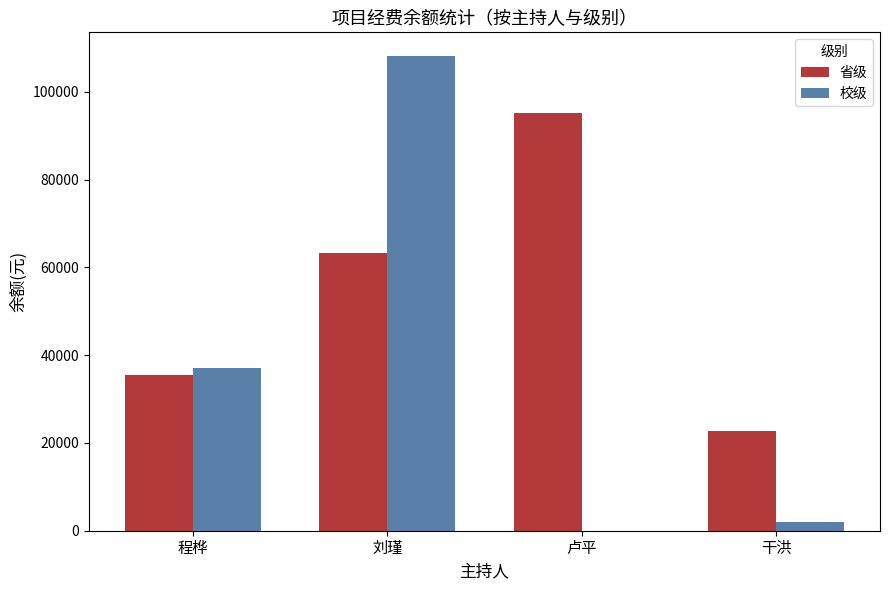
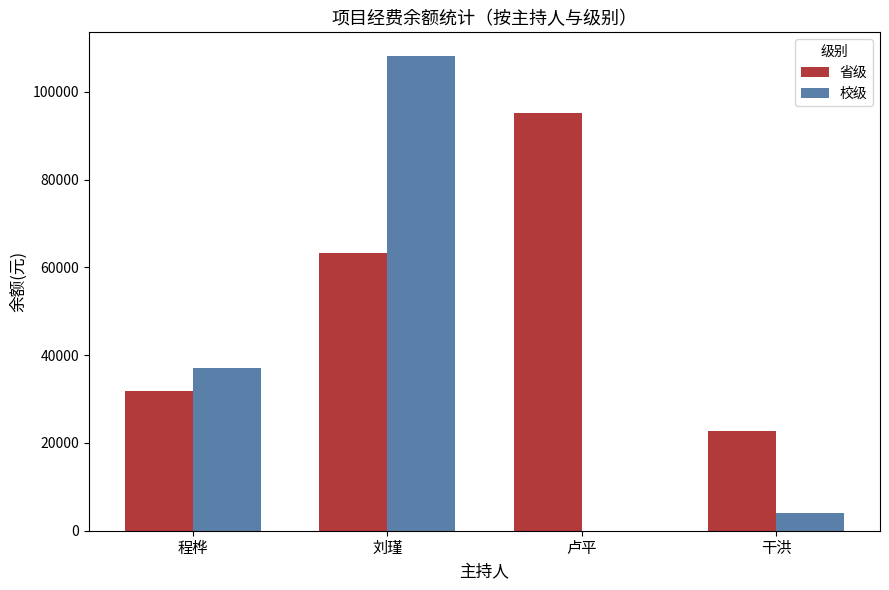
  {
    "省级": {
-     "程桦": 36000,
+     "程桦": 32000,
      "刘瑾": 63000,
      "卢平": 95000,
      "干洪": 23000
    },
    "校级": {
      "程桦": 37000,
      "刘瑾": 108000,
      "卢平": 0,
-     "干洪": 2000
+     "干洪": 4000
    }
  }
